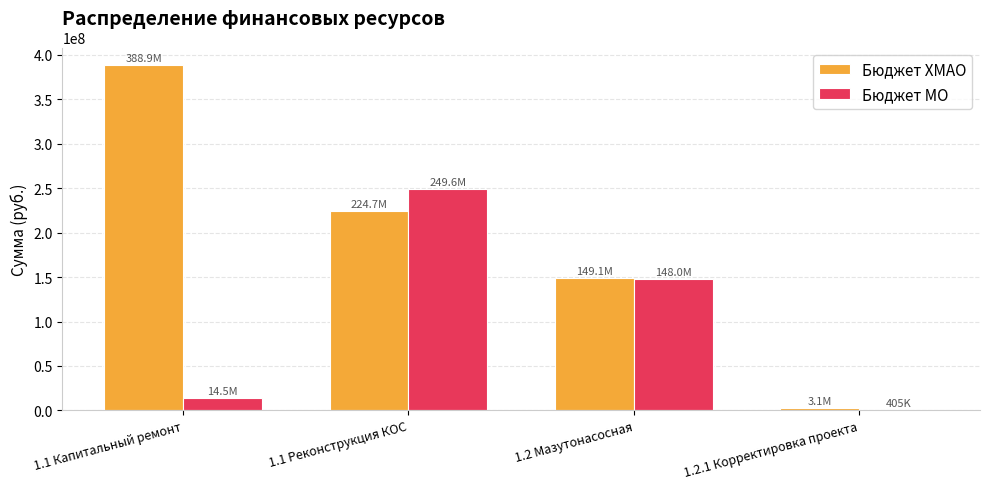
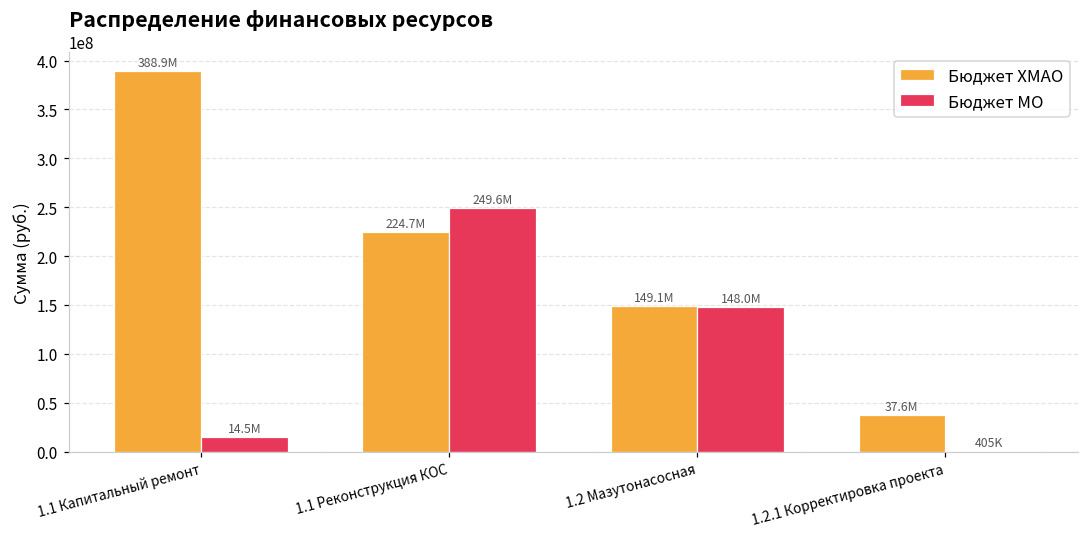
  {
    "Бюджет ХМАО": {
      "1.1 Капитальный ремонт": "388.9M",
      "1.1 Реконструкция КОС": "224.7M",
      "1.2 Мазутонасосная": "149.1M",
-     "1.2.1 Корректировка проекта": "3.1M"
+     "1.2.1 Корректировка проекта": "37.6M"
    },
    "Бюджет МО": {
      "1.1 Капитальный ремонт": "14.5M",
      "1.1 Реконструкция КОС": "249.6M",
      "1.2 Мазутонасосная": "148.0M",
      "1.2.1 Корректировка проекта": "405K"
    }
  }
